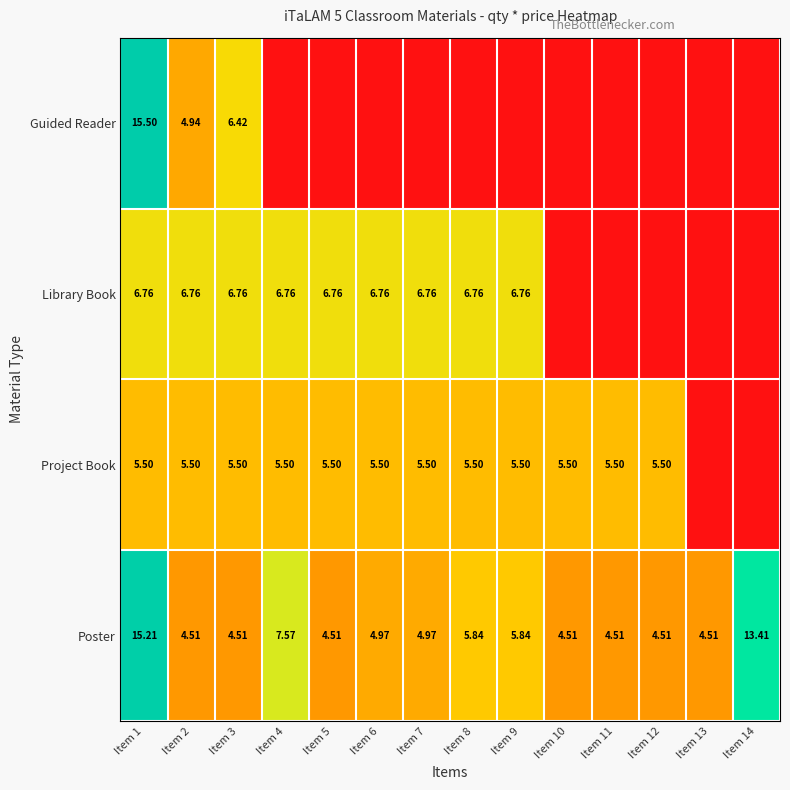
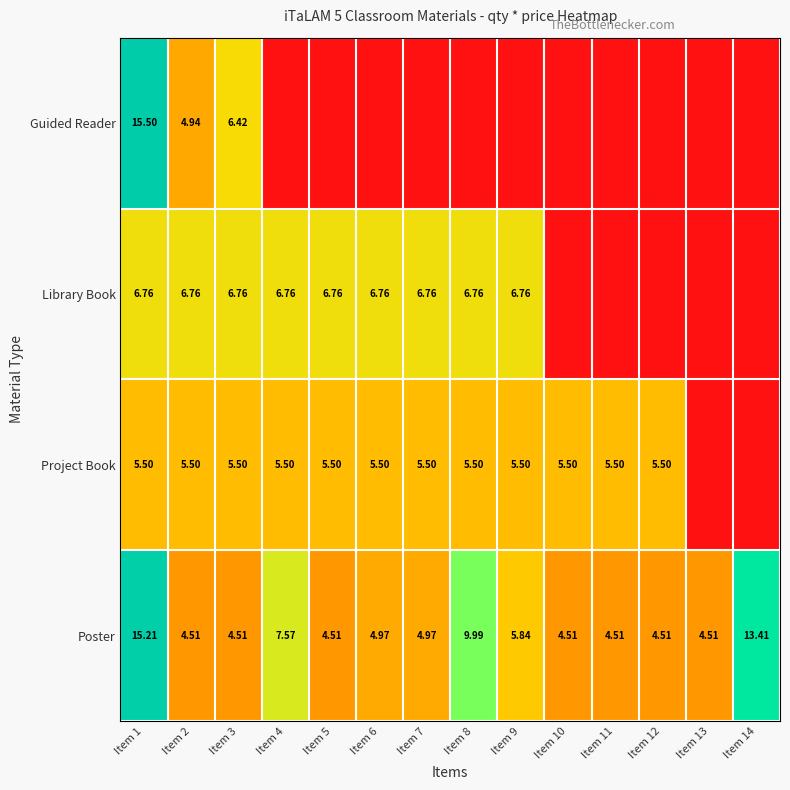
  {
    "Guided Reader": {
      "Item 1": 15.50,
      "Item 2": 4.94,
      "Item 3": 6.42
    },
    "Library Book": {
      "Item 1": 6.76,
      "Item 2": 6.76,
      "Item 3": 6.76,
      "Item 4": 6.76,
      "Item 5": 6.76,
      "Item 6": 6.76,
      "Item 7": 6.76,
      "Item 8": 6.76,
      "Item 9": 6.76
    },
    "Project Book": {
      "Item 1": 5.50,
      "Item 2": 5.50,
      "Item 3": 5.50,
      "Item 4": 5.50,
      "Item 5": 5.50,
      "Item 6": 5.50,
      "Item 7": 5.50,
      "Item 8": 5.50,
      "Item 9": 5.50,
      "Item 10": 5.50,
      "Item 11": 5.50,
      "Item 12": 5.50
    },
    "Poster": {
      "Item 1": 15.21,
      "Item 2": 4.51,
      "Item 3": 4.51,
      "Item 4": 7.57,
      "Item 5": 4.51,
      "Item 6": 4.97,
      "Item 7": 4.97,
-     "Item 8": 5.84,
+     "Item 8": 9.99,
      "Item 9": 5.84,
      "Item 10": 4.51,
      "Item 11": 4.51,
      "Item 12": 4.51,
      "Item 13": 4.51,
      "Item 14": 13.41
    }
  }
